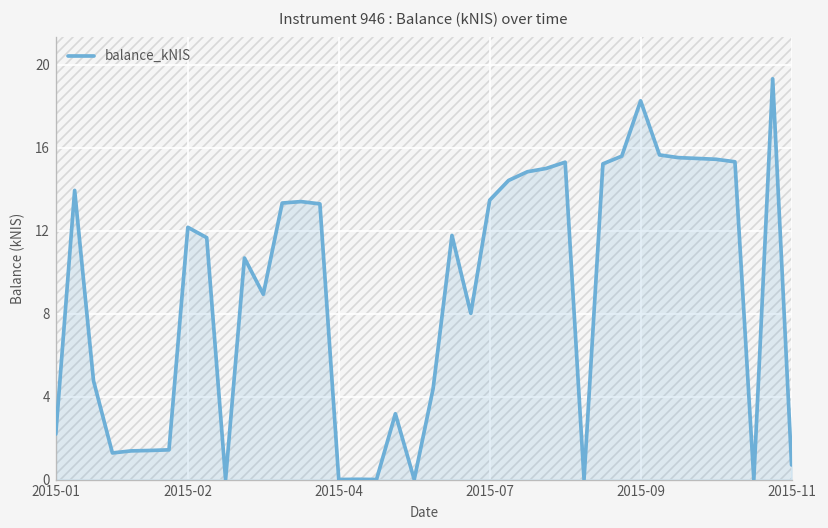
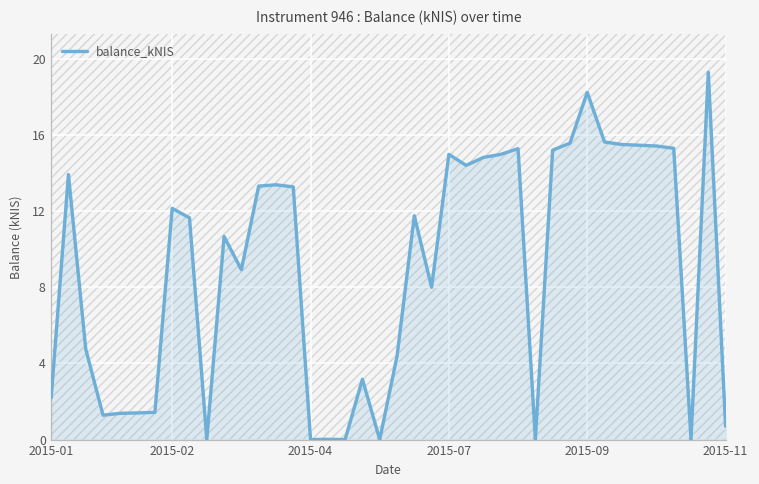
  {
    "balance_kNIS": {
      "2015-01": 2.2,
      "2015-02": 12.2,
      "2015-04": 0.0,
-     "2015-07": 13.5,
+     "2015-07": 15.0,
      "2015-09": 18.3,
      "2015-11": 0.7
    }
  }
